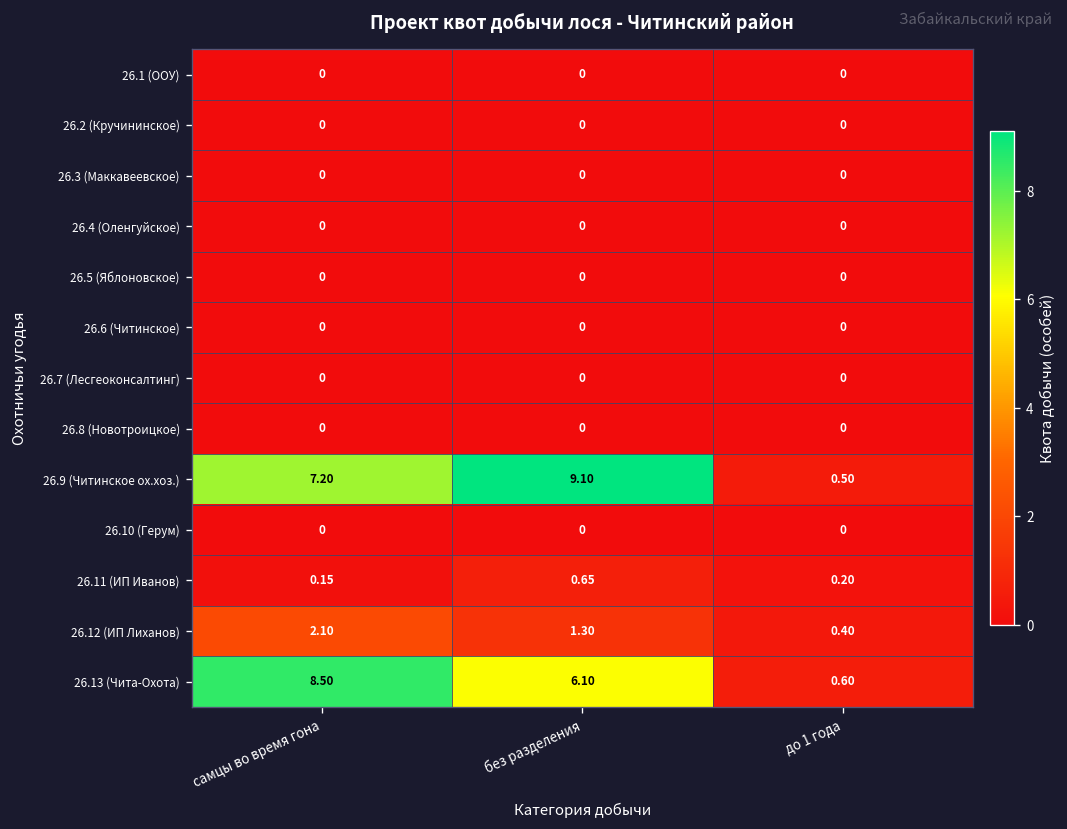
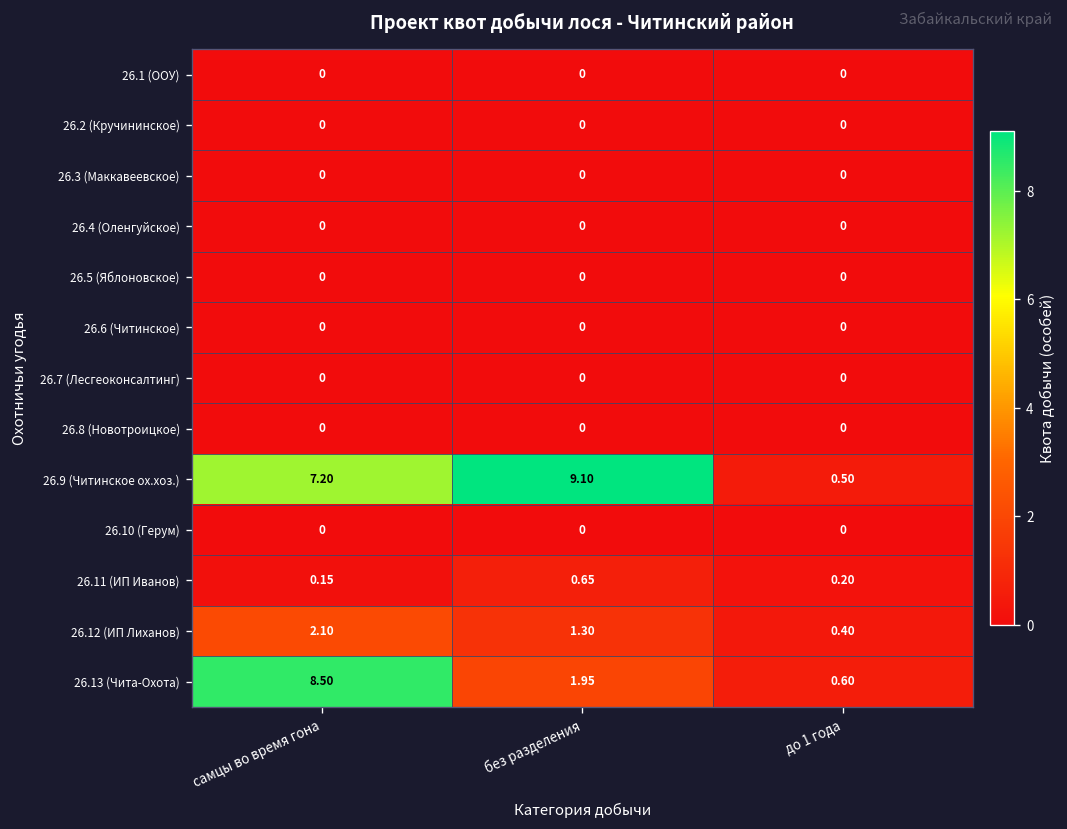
  {
    "26.1 (ООУ)": {
      "самцы во время гона": 0,
      "без разделения": 0,
      "до 1 года": 0
    },
    "26.2 (Кручининское)": {
      "самцы во время гона": 0,
      "без разделения": 0,
      "до 1 года": 0
    },
    "26.3 (Маккавеевское)": {
      "самцы во время гона": 0,
      "без разделения": 0,
      "до 1 года": 0
    },
    "26.4 (Оленгуйское)": {
      "самцы во время гона": 0,
      "без разделения": 0,
      "до 1 года": 0
    },
    "26.5 (Яблоновское)": {
      "самцы во время гона": 0,
      "без разделения": 0,
      "до 1 года": 0
    },
    "26.6 (Читинское)": {
      "самцы во время гона": 0,
      "без разделения": 0,
      "до 1 года": 0
    },
    "26.7 (Лесгеоконсалтинг)": {
      "самцы во время гона": 0,
      "без разделения": 0,
      "до 1 года": 0
    },
    "26.8 (Новотроицкое)": {
      "самцы во время гона": 0,
      "без разделения": 0,
      "до 1 года": 0
    },
    "26.9 (Читинское ох.хоз.)": {
      "самцы во время гона": 7.20,
      "без разделения": 9.10,
      "до 1 года": 0.50
    },
    "26.10 (Герум)": {
      "самцы во время гона": 0,
      "без разделения": 0,
      "до 1 года": 0
    },
    "26.11 (ИП Иванов)": {
      "самцы во время гона": 0.15,
      "без разделения": 0.65,
      "до 1 года": 0.20
    },
    "26.12 (ИП Лиханов)": {
      "самцы во время гона": 2.10,
      "без разделения": 1.30,
      "до 1 года": 0.40
    },
    "26.13 (Чита-Охота)": {
      "самцы во время гона": 8.50,
-     "без разделения": 6.10,
+     "без разделения": 1.95,
      "до 1 года": 0.60
    }
  }
